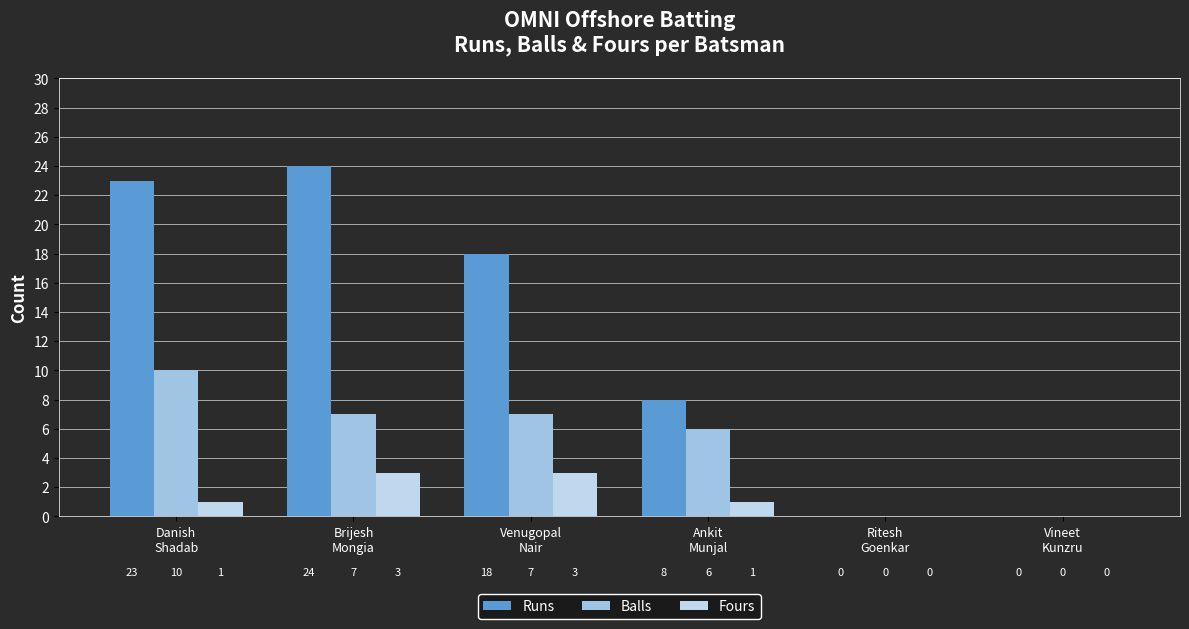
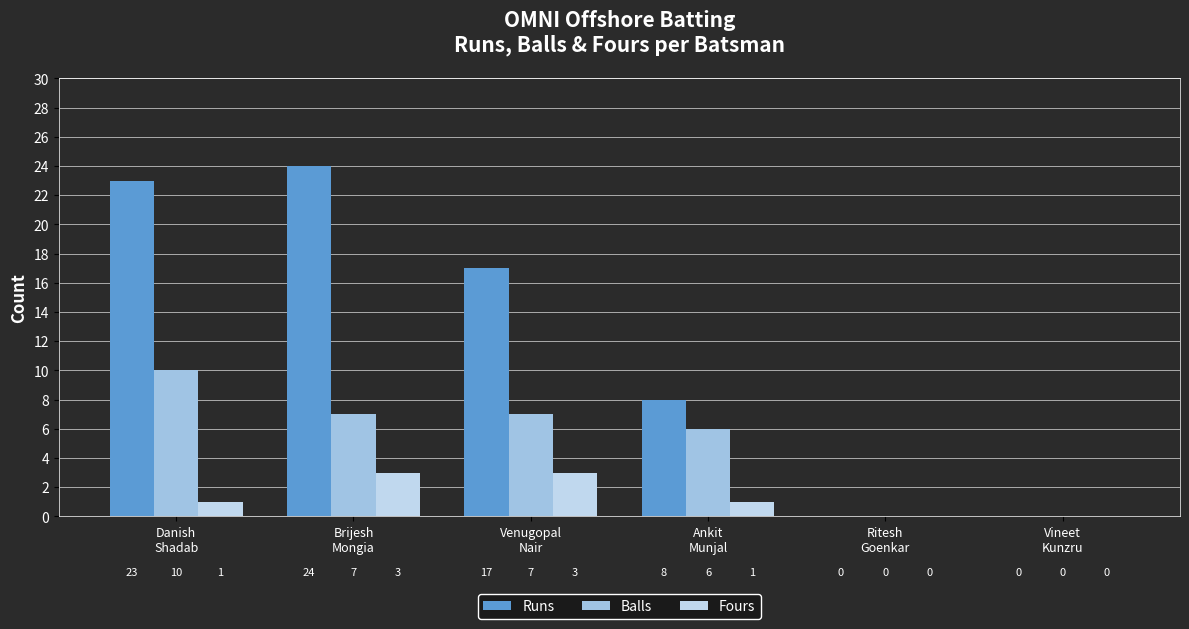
  {
    "Runs": {
-     "Venugopal Nair": 18
+     "Venugopal Nair": 17
    }
  }
